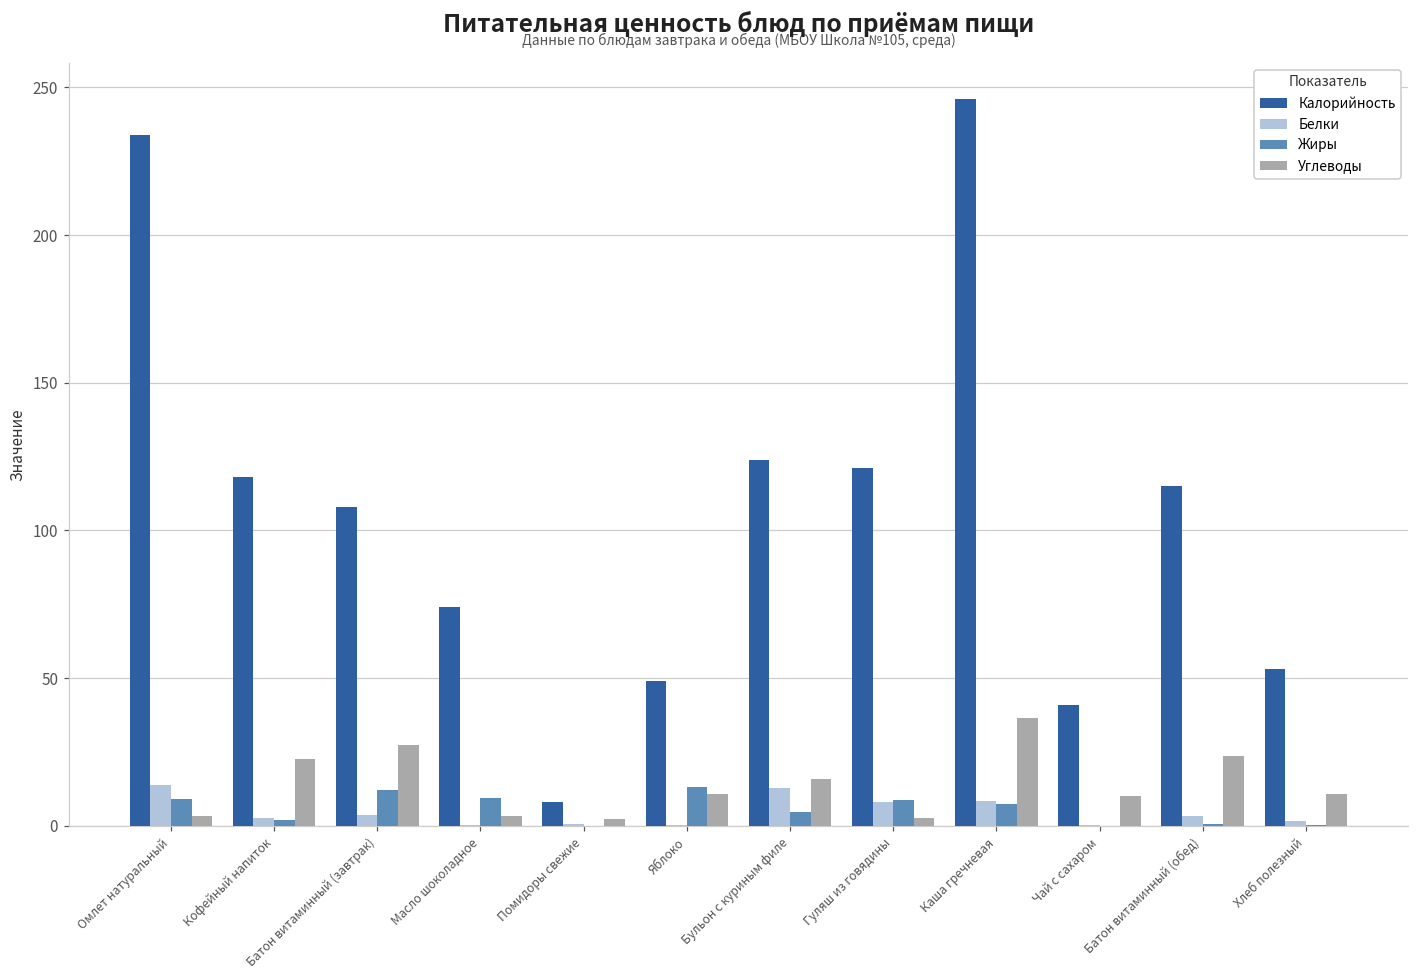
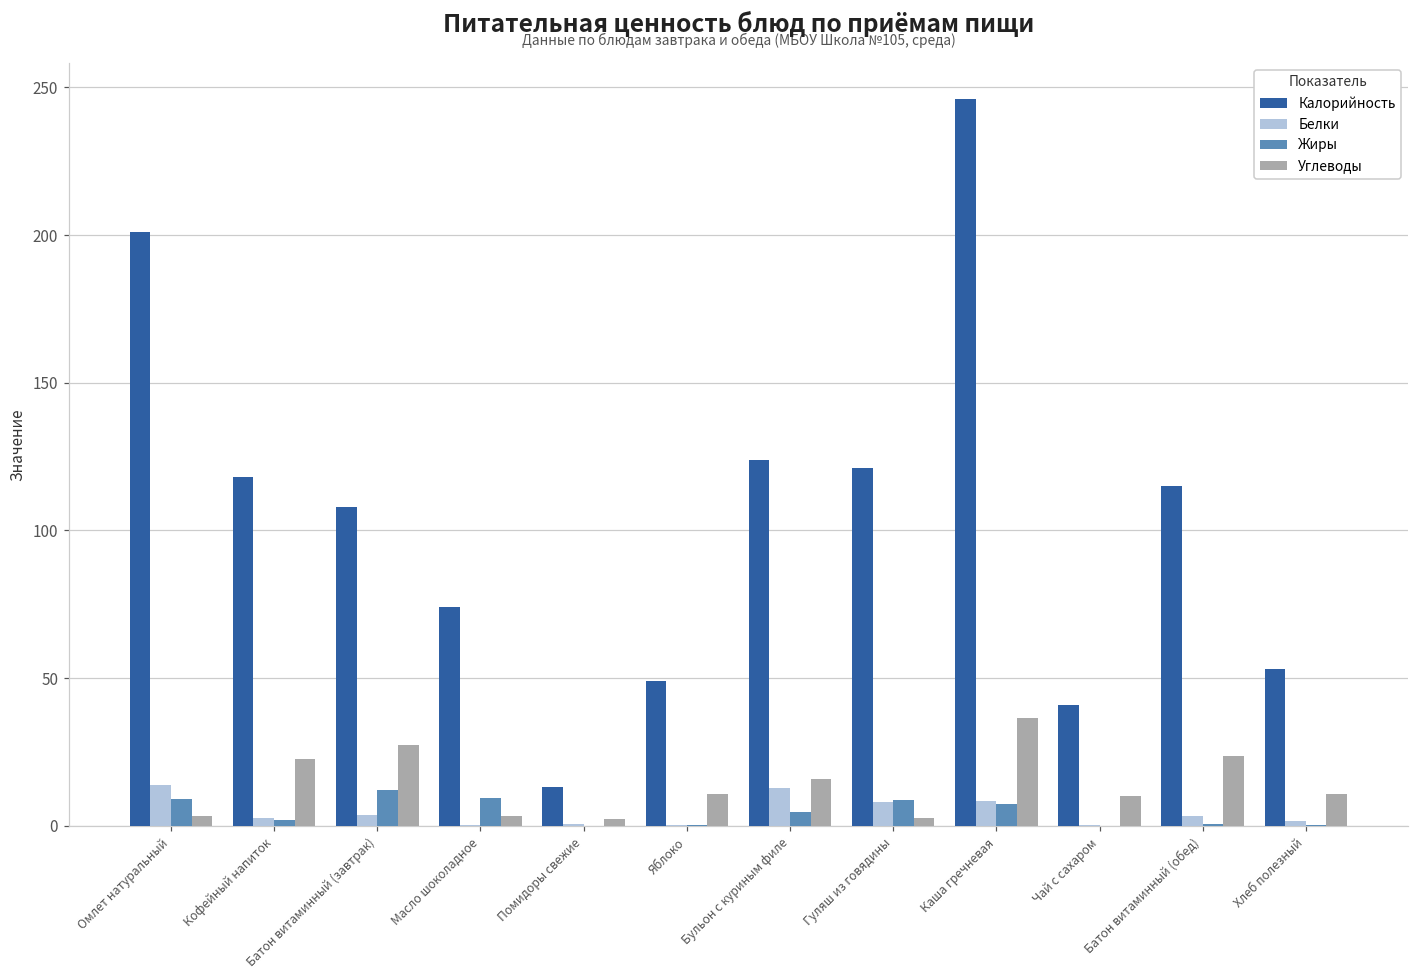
  {
    "Калорийность": {
-     "Омлет натуральный": 234,
+     "Омлет натуральный": 201,
      "Кофейный напиток": 118,
      "Батон витаминный (завтрак)": 108,
      "Масло шоколадное": 74,
-     "Помидоры свежие": 8,
+     "Помидоры свежие": 13,
      "Яблоко": 49,
      "Бульон с куриным филе": 124,
      "Гуляш из говядины": 121,
      "Каша гречневая": 246,
      "Чай с сахаром": 41,
      "Батон витаминный (обед)": 115,
      "Хлеб полезный": 53
    },
    "Жиры": {
      "Омлет натуральный": 9,
      "Кофейный напиток": 2,
      "Батон витаминный (завтрак)": 12,
      "Масло шоколадное": 9,
-     "Яблоко": 13,
+     "Яблоко": 0,
      "Бульон с куриным филе": 5,
      "Гуляш из говядины": 9,
      "Каша гречневая": 7
    }
  }
